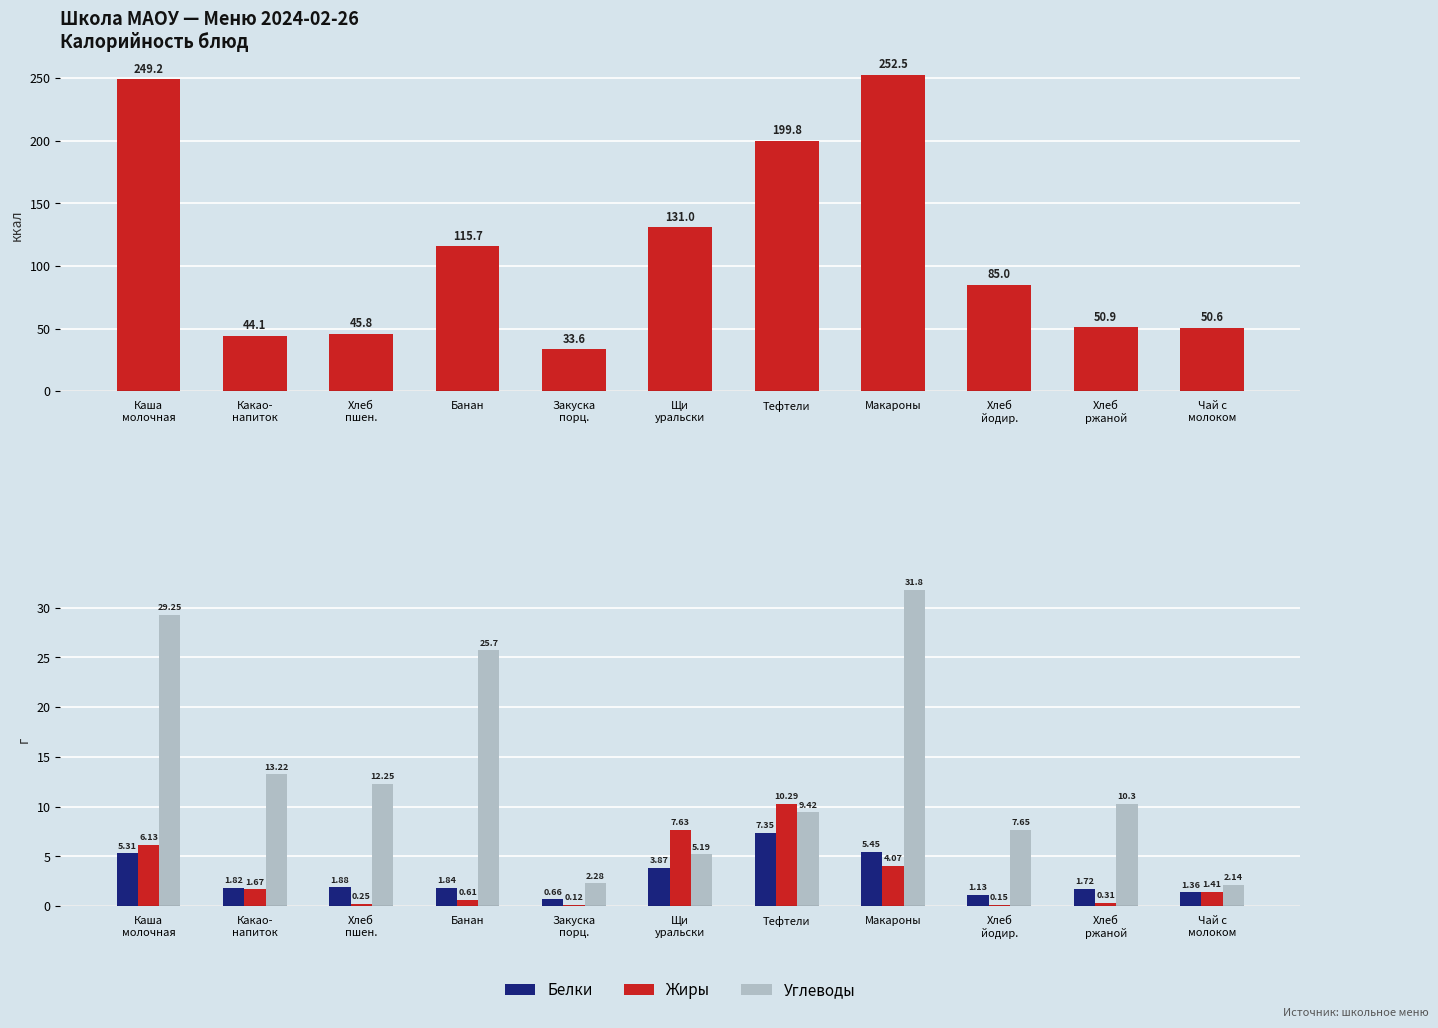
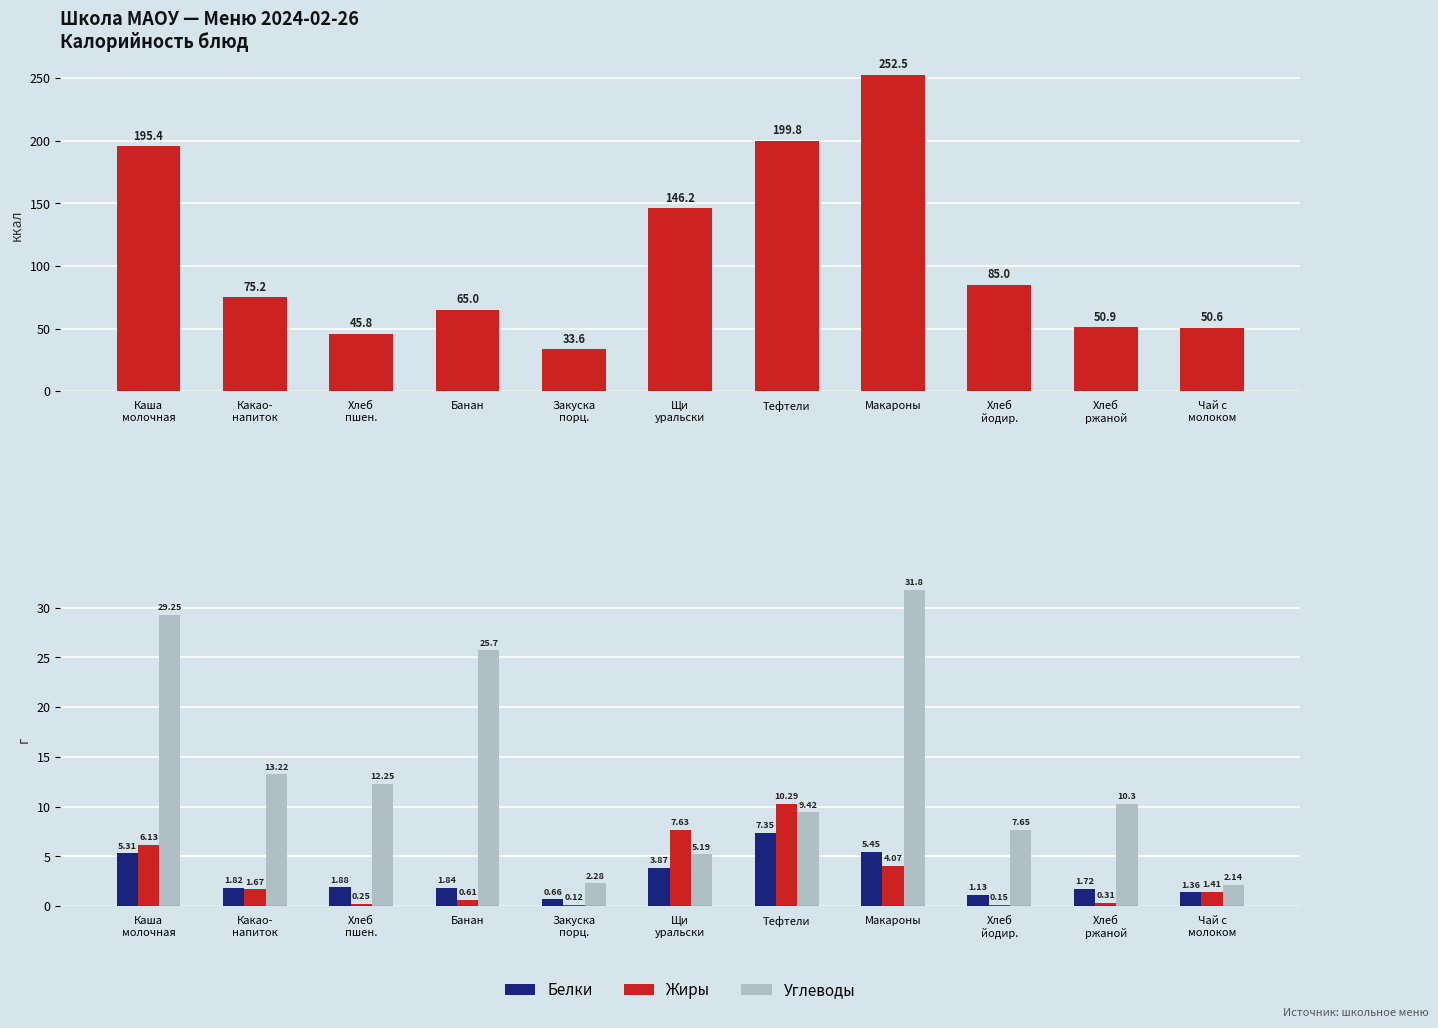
  {
    "Школа МАОУ — Меню 2024-02-26 Калорийность блюд": {
-     "Каша молочная": 249.2,
-     "Какао- напиток": 44.1,
+     "Каша молочная": 195.4,
+     "Какао- напиток": 75.2,
      "Хлеб пшен.": 45.8,
-     "Банан": 115.7,
+     "Банан": 65.0,
      "Закуска порц.": 33.6,
-     "Щи уральски": 131.0,
+     "Щи уральски": 146.2,
      "Тефтели": 199.8,
      "Макароны": 252.5,
      "Хлеб йодир.": 85.0,
      "Хлеб ржаной": 50.9,
      "Чай с молоком": 50.6
    }
  }
